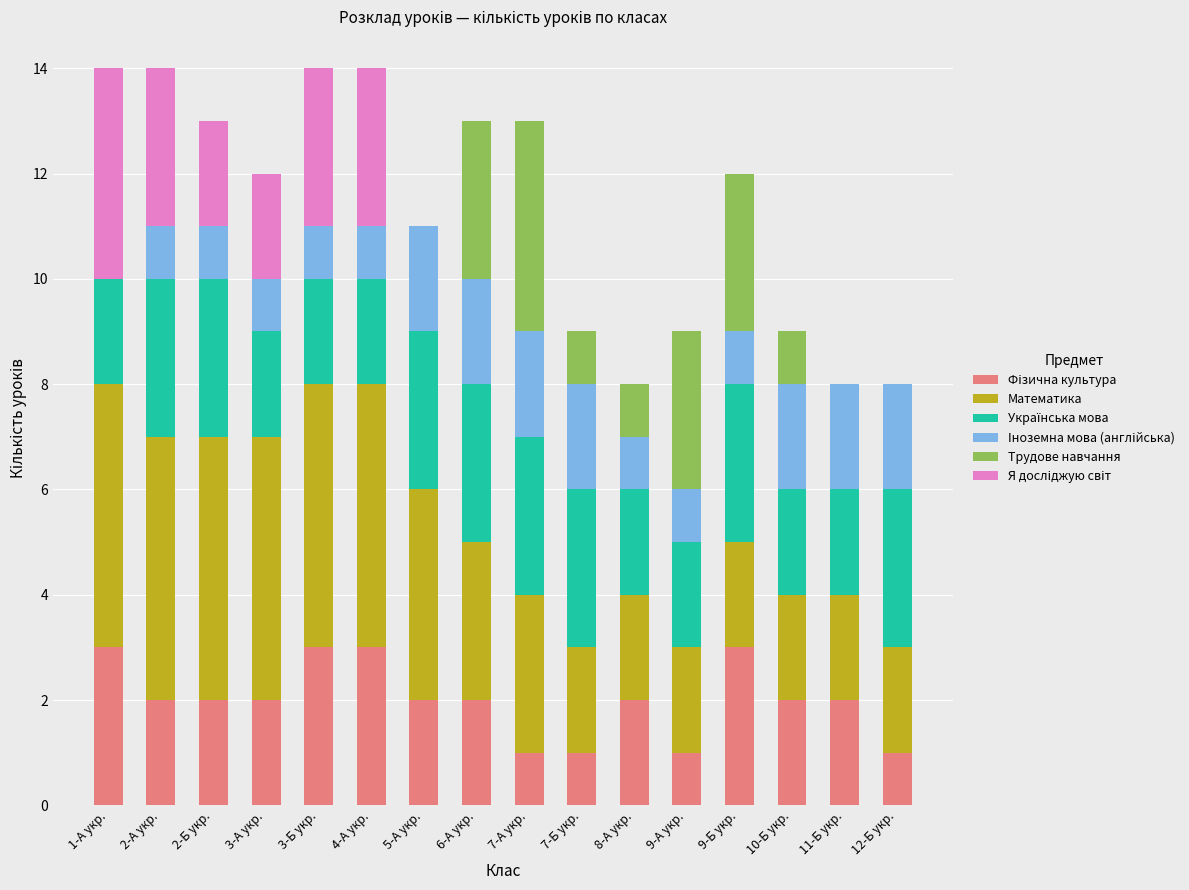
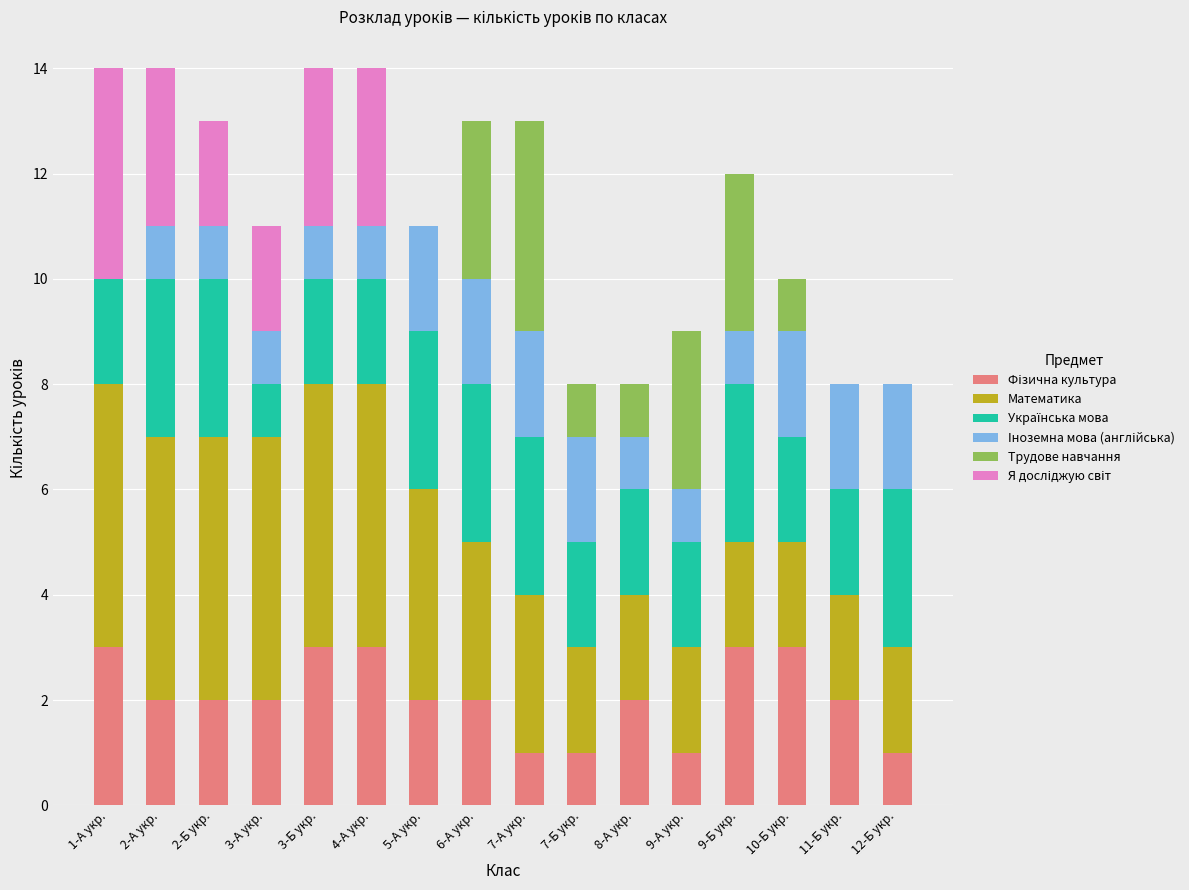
  {
    "Фізична культура": {
      "1-А укр.": 3,
      "2-А укр.": 2,
      "2-Б укр.": 2,
      "3-А укр.": 2,
      "3-Б укр.": 3,
      "4-А укр.": 3,
      "5-А укр.": 2,
      "6-А укр.": 2,
      "7-А укр.": 1,
      "7-Б укр.": 1,
      "8-А укр.": 2,
      "9-А укр.": 1,
      "9-Б укр.": 3,
-     "10-Б укр.": 2,
+     "10-Б укр.": 3,
      "11-Б укр.": 2,
      "12-Б укр.": 1
    },
    "Математика": {
      "1-А укр.": 5,
      "2-А укр.": 5,
      "2-Б укр.": 5,
      "3-А укр.": 5,
      "3-Б укр.": 5,
      "4-А укр.": 5,
      "5-А укр.": 4,
      "6-А укр.": 3,
      "7-А укр.": 3,
      "7-Б укр.": 2,
      "8-А укр.": 2,
      "9-А укр.": 2,
      "9-Б укр.": 2,
      "10-Б укр.": 2,
      "11-Б укр.": 2,
      "12-Б укр.": 2
    },
    "Українська мова": {
      "1-А укр.": 2,
      "2-А укр.": 3,
      "2-Б укр.": 3,
-     "3-А укр.": 2,
+     "3-А укр.": 1,
      "3-Б укр.": 2,
      "4-А укр.": 2,
      "5-А укр.": 3,
      "6-А укр.": 3,
      "7-А укр.": 3,
-     "7-Б укр.": 3,
+     "7-Б укр.": 2,
      "8-А укр.": 2,
      "9-А укр.": 2,
      "9-Б укр.": 3,
      "10-Б укр.": 2,
      "11-Б укр.": 2,
      "12-Б укр.": 3
    },
    "Іноземна мова (англійська)": {
      "1-А укр.": 0,
      "2-А укр.": 1,
      "2-Б укр.": 1,
      "3-А укр.": 1,
      "3-Б укр.": 1,
      "4-А укр.": 1,
      "5-А укр.": 2,
      "6-А укр.": 2,
      "7-А укр.": 2,
      "7-Б укр.": 2,
      "8-А укр.": 1,
      "9-А укр.": 1,
      "9-Б укр.": 1,
      "10-Б укр.": 2,
      "11-Б укр.": 2,
      "12-Б укр.": 2
    },
    "Трудове навчання": {
      "1-А укр.": 0,
      "2-А укр.": 0,
      "2-Б укр.": 0,
      "3-А укр.": 0,
      "3-Б укр.": 0,
      "4-А укр.": 0,
      "5-А укр.": 0,
      "6-А укр.": 3,
      "7-А укр.": 4,
      "7-Б укр.": 1,
      "8-А укр.": 1,
      "9-А укр.": 3,
      "9-Б укр.": 3,
      "10-Б укр.": 1,
      "11-Б укр.": 0,
      "12-Б укр.": 0
    },
    "Я досліджую світ": {
      "1-А укр.": 4,
      "2-А укр.": 3,
      "2-Б укр.": 2,
      "3-А укр.": 2,
      "3-Б укр.": 3,
      "4-А укр.": 3,
      "5-А укр.": 0,
      "6-А укр.": 0,
      "7-А укр.": 0,
      "7-Б укр.": 0,
      "8-А укр.": 0,
      "9-А укр.": 0,
      "9-Б укр.": 0,
      "10-Б укр.": 0,
      "11-Б укр.": 0,
      "12-Б укр.": 0
    }
  }
